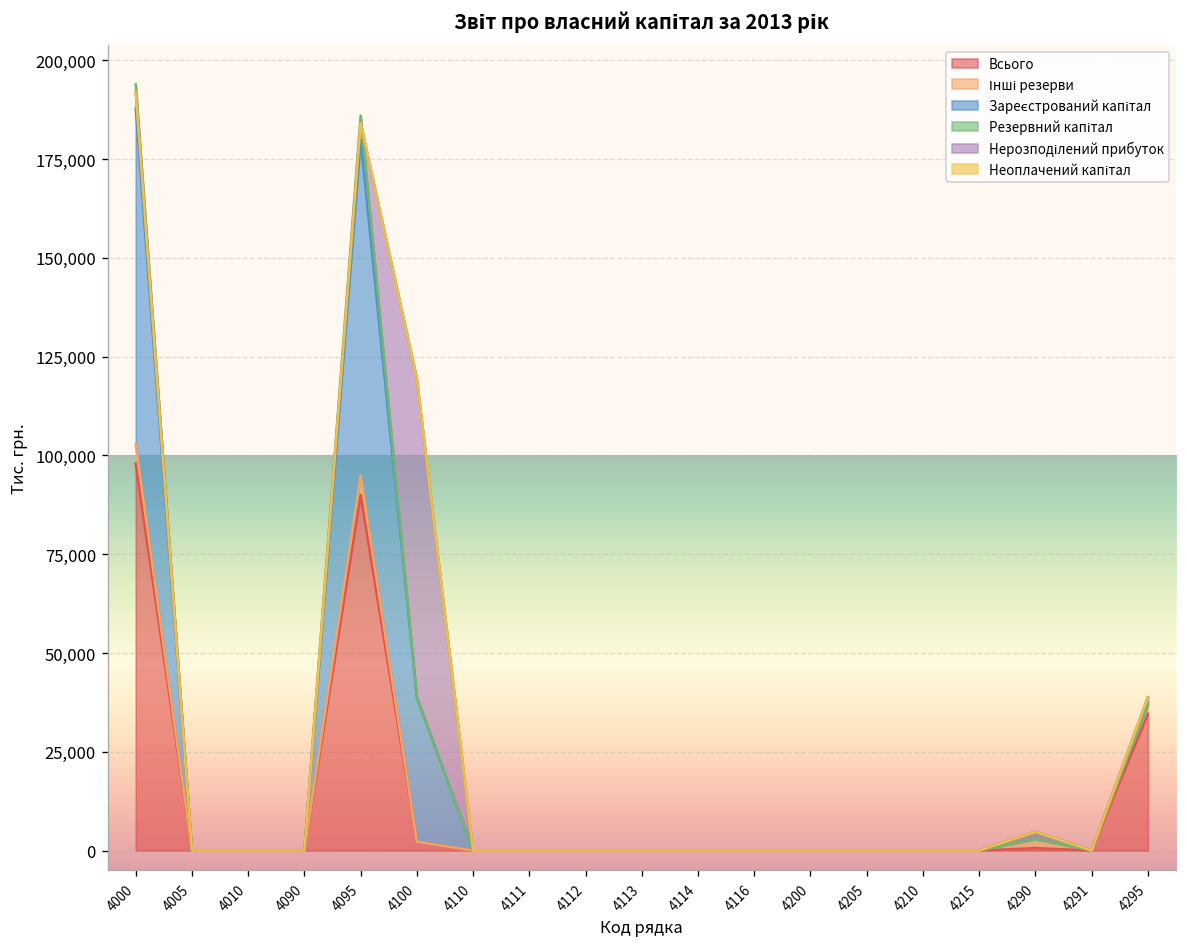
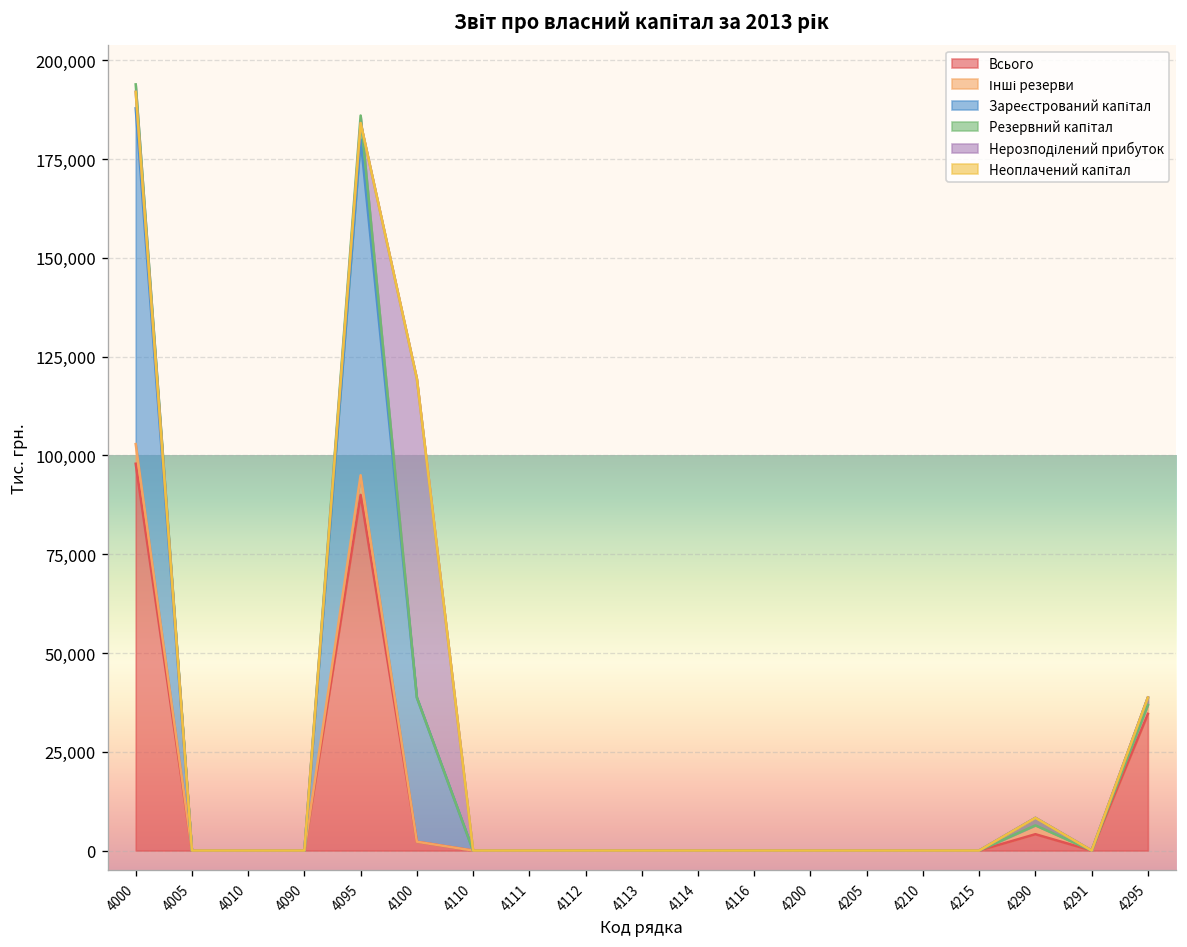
  {
    "Всього": {
      "4000": "98,000",
      "4095": "90,000",
-     "4290": "1,000",
+     "4290": "4,000",
      "4295": "35,000"
    },
    "Зареєстрований капітал": {
      "4000": "85,000",
      "4095": "85,000"
    }
  }
